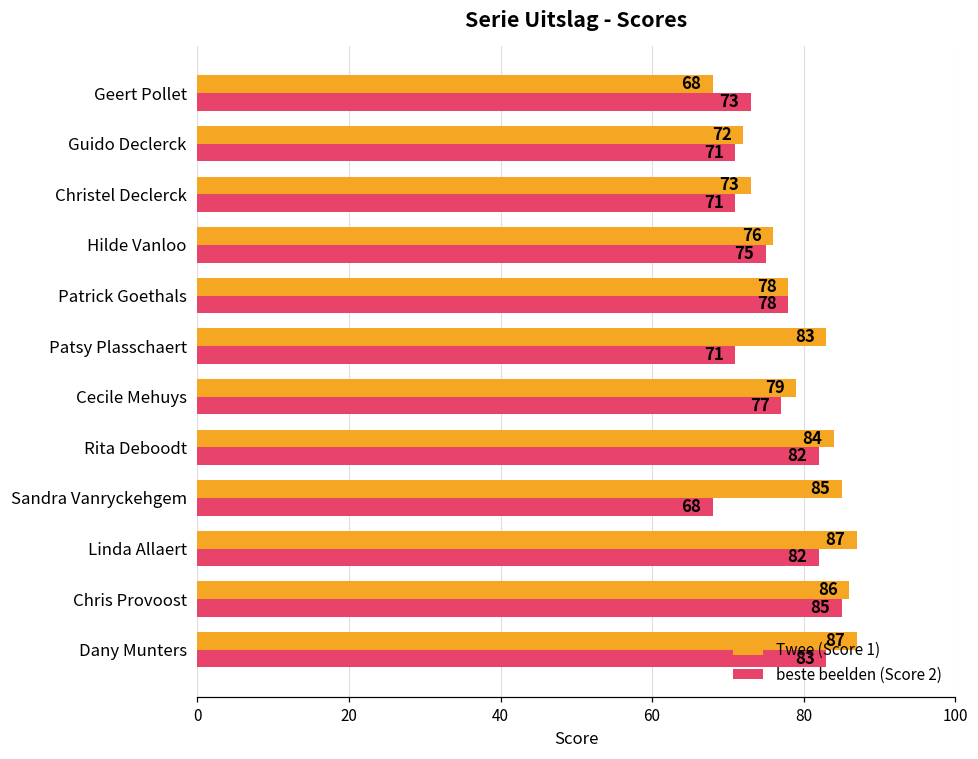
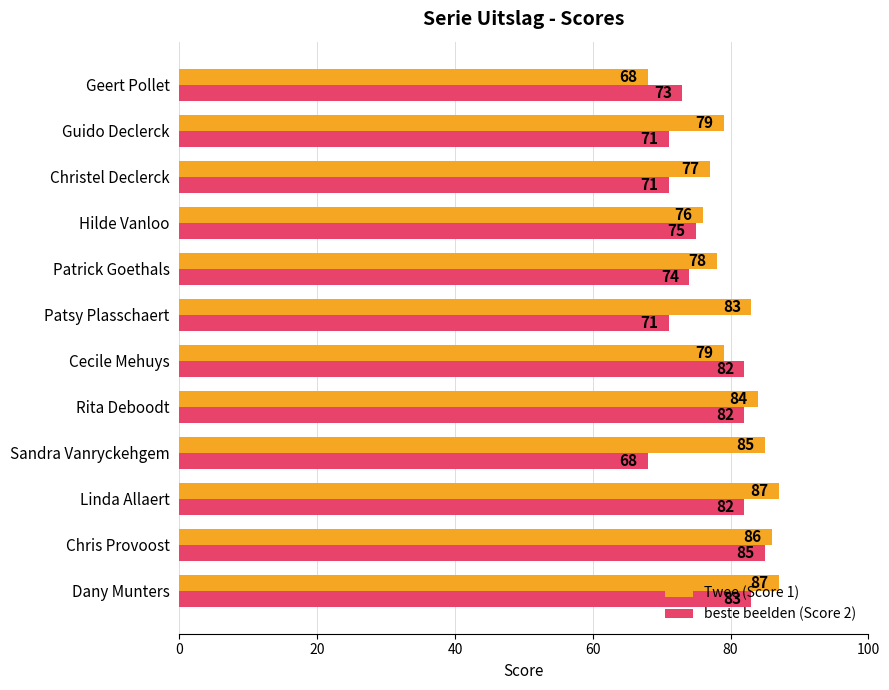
  {
    "Twee (Score 1)": {
      "Geert Pollet": 68,
-     "Guido Declerck": 72,
-     "Christel Declerck": 73,
+     "Guido Declerck": 79,
+     "Christel Declerck": 77,
      "Hilde Vanloo": 76,
      "Patrick Goethals": 78,
      "Patsy Plasschaert": 83,
      "Cecile Mehuys": 79,
      "Rita Deboodt": 84,
      "Sandra Vanryckehgem": 85,
      "Linda Allaert": 87,
      "Chris Provoost": 86,
      "Dany Munters": 87
    },
    "beste beelden (Score 2)": {
      "Geert Pollet": 73,
      "Guido Declerck": 71,
      "Christel Declerck": 71,
      "Hilde Vanloo": 75,
-     "Patrick Goethals": 78,
+     "Patrick Goethals": 74,
      "Patsy Plasschaert": 71,
-     "Cecile Mehuys": 77,
+     "Cecile Mehuys": 82,
      "Rita Deboodt": 82,
      "Sandra Vanryckehgem": 68,
      "Linda Allaert": 82,
      "Chris Provoost": 85,
      "Dany Munters": 83
    }
  }
